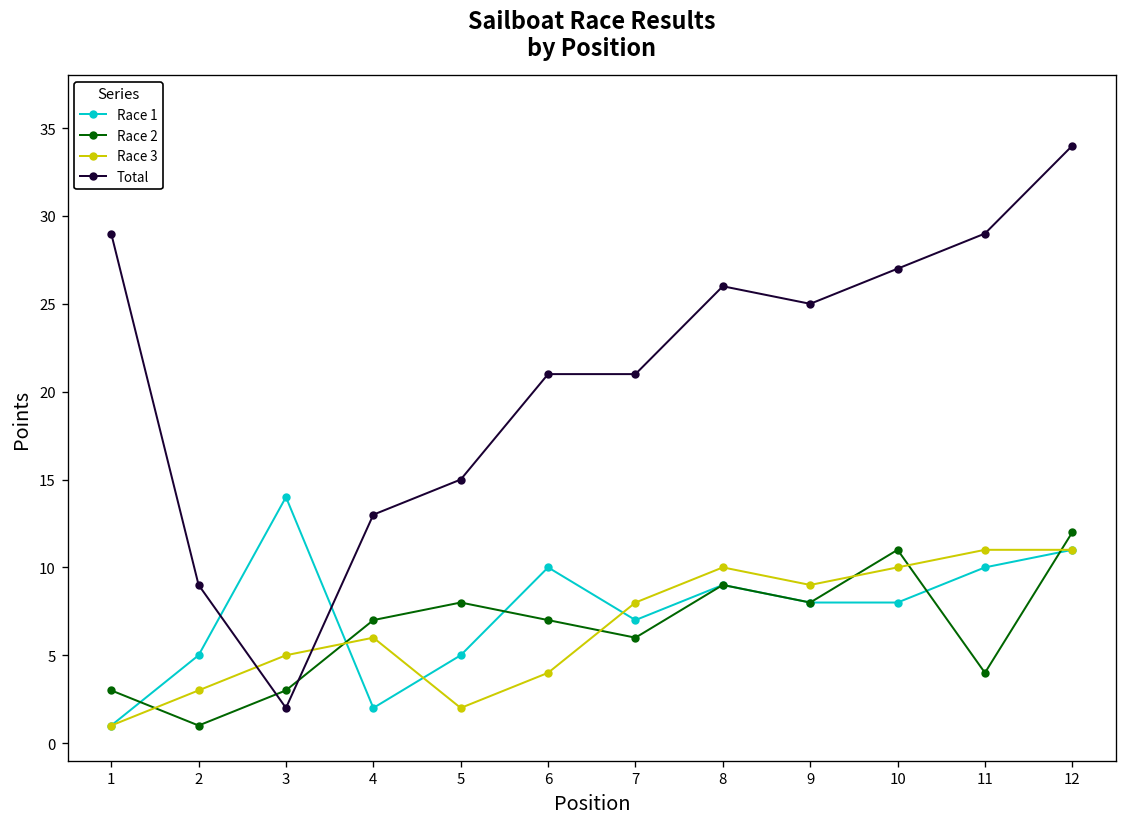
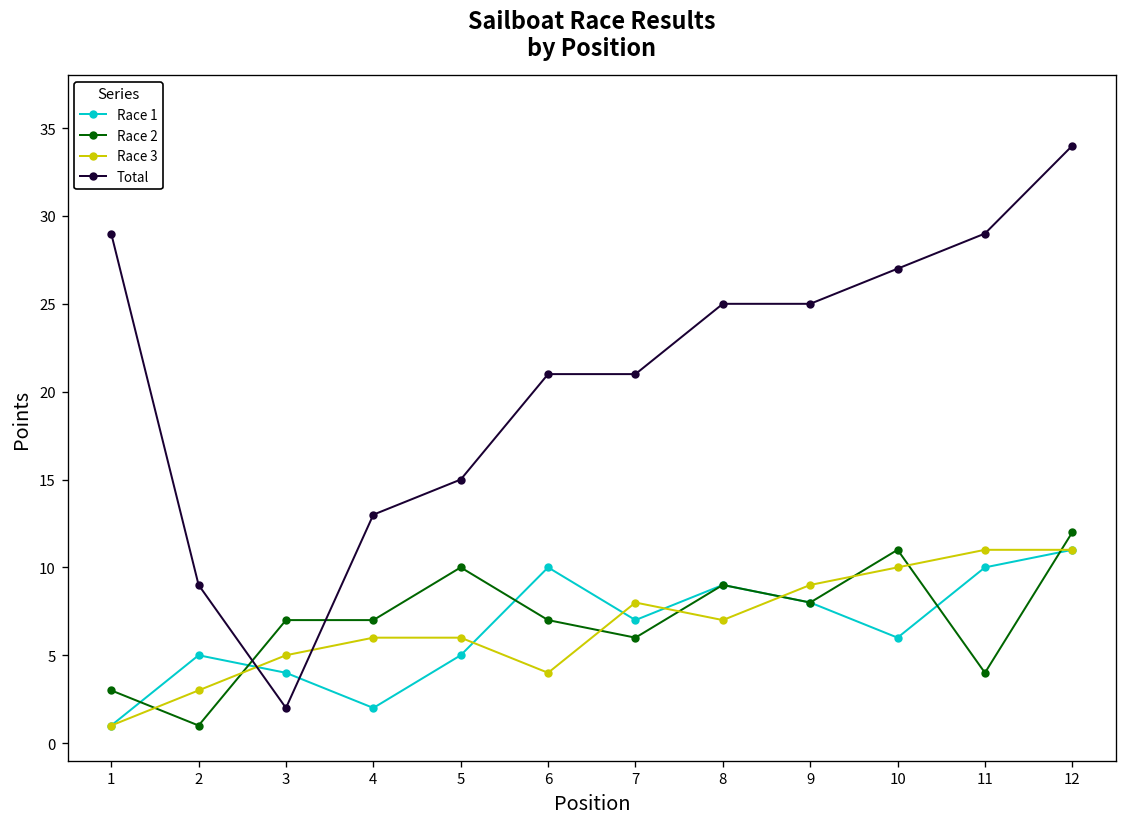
  {
    "Race 1": {
      "2": 5,
-     "3": 14,
+     "3": 4,
      "4": 2,
      "5": 5,
      "6": 10,
      "7": 7,
-     "10": 8,
+     "10": 6,
      "11": 10
    },
    "Race 2": {
      "1": 3,
      "2": 1,
-     "3": 3,
+     "3": 7,
      "4": 7,
-     "5": 8,
+     "5": 10,
      "6": 7,
      "7": 6,
      "10": 11,
      "11": 4,
      "12": 12
    },
    "Race 3": {
      "2": 3,
      "3": 5,
      "4": 6,
-     "5": 2,
+     "5": 6,
      "6": 4,
      "7": 8,
-     "8": 10,
+     "8": 7,
      "9": 9,
      "10": 10,
      "11": 11
    },
    "Total": {
      "1": 29,
      "2": 9,
      "3": 2,
      "4": 13,
      "5": 15,
      "6": 21,
      "7": 21,
-     "8": 26,
+     "8": 25,
      "9": 25,
      "10": 27,
      "11": 29,
      "12": 34
    }
  }
